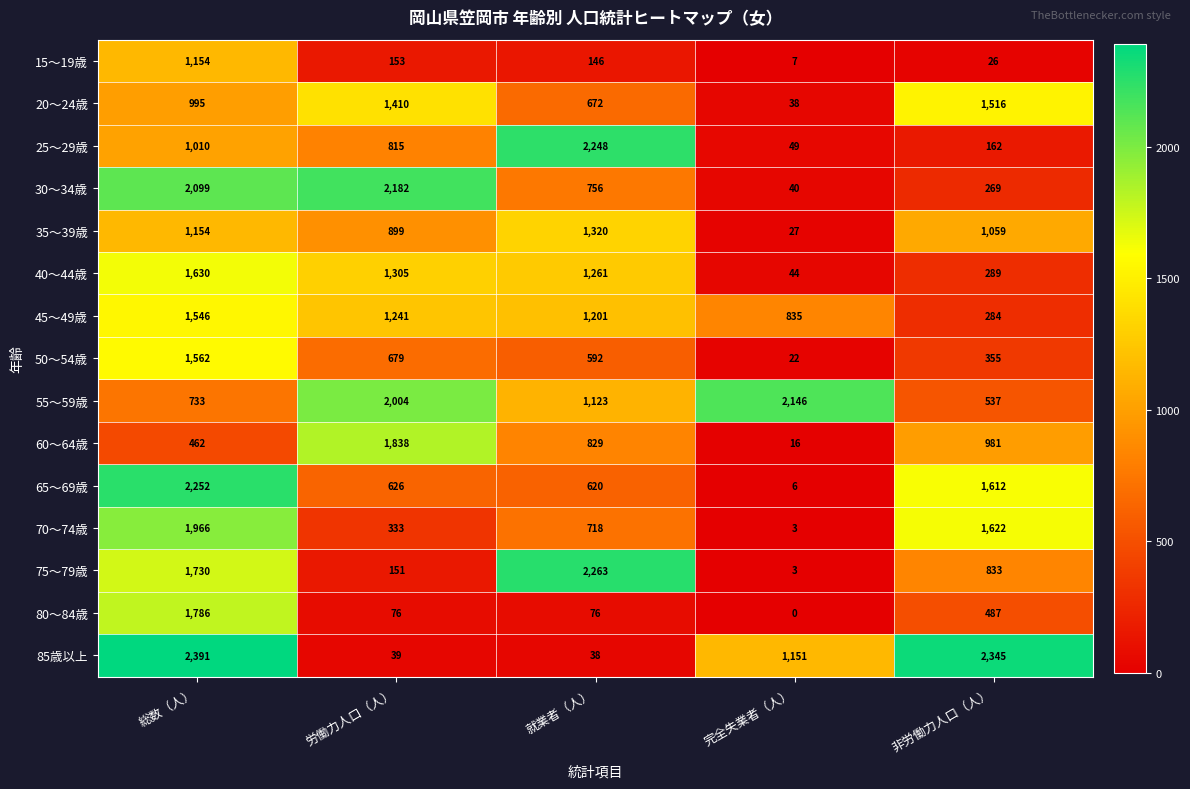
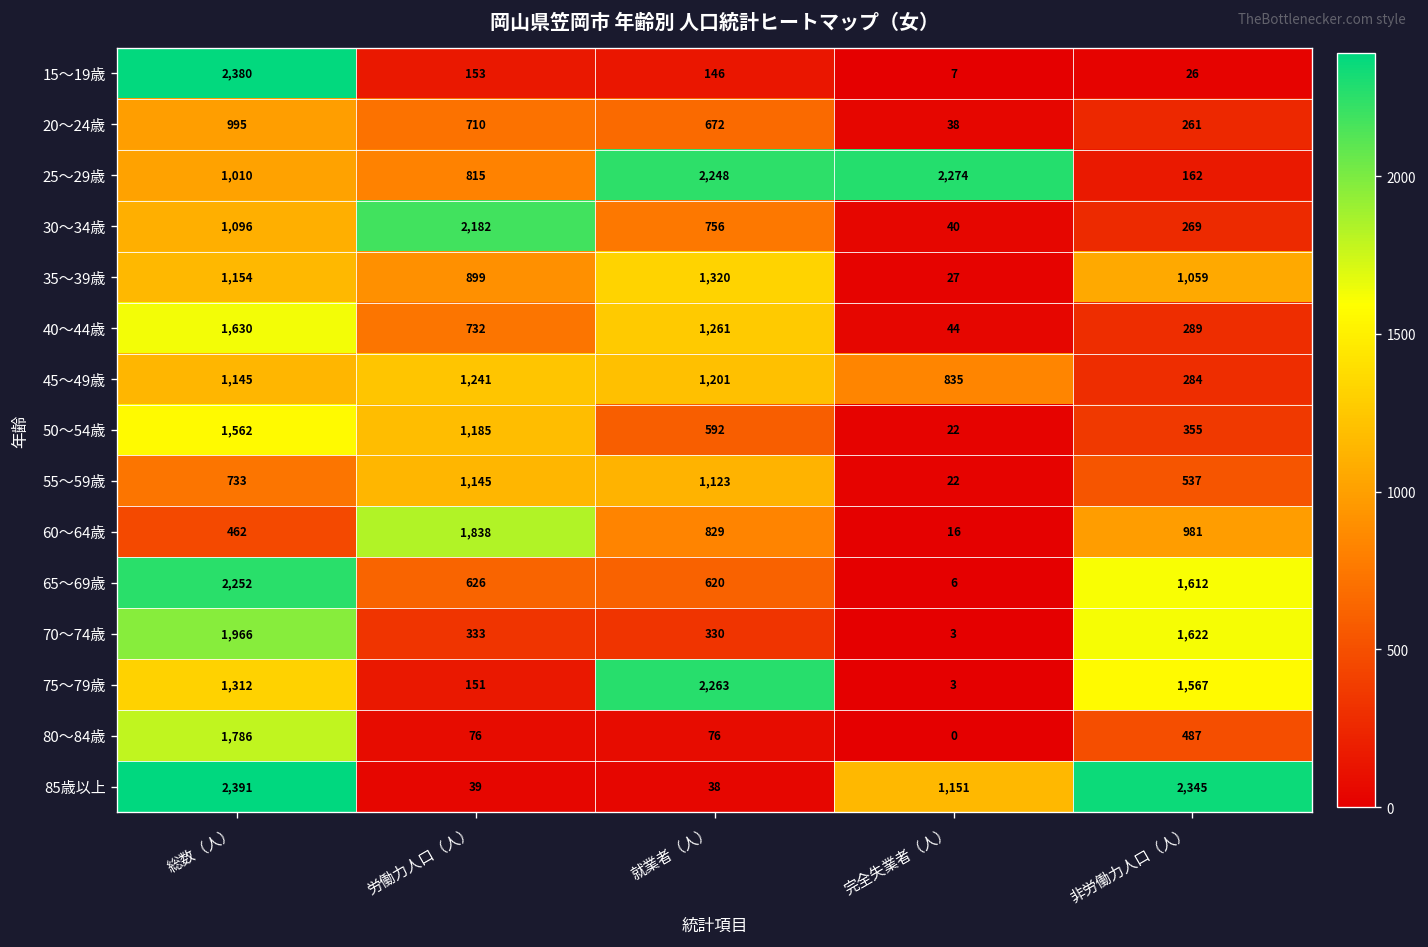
  {
    "15～19歳": {
-     "総数（人）": "1,154",
+     "総数（人）": "2,380",
      "労働力人口（人）": "153",
      "就業者（人）": "146",
      "完全失業者（人）": "7",
      "非労働力人口（人）": "26"
    },
    "20～24歳": {
      "総数（人）": "995",
-     "労働力人口（人）": "1,410",
+     "労働力人口（人）": "710",
      "就業者（人）": "672",
      "完全失業者（人）": "38",
-     "非労働力人口（人）": "1,516"
+     "非労働力人口（人）": "261"
    },
    "25～29歳": {
      "総数（人）": "1,010",
      "労働力人口（人）": "815",
      "就業者（人）": "2,248",
-     "完全失業者（人）": "49",
+     "完全失業者（人）": "2,274",
      "非労働力人口（人）": "162"
    },
    "30～34歳": {
-     "総数（人）": "2,099",
+     "総数（人）": "1,096",
      "労働力人口（人）": "2,182",
      "就業者（人）": "756",
      "完全失業者（人）": "40",
      "非労働力人口（人）": "269"
    },
    "35～39歳": {
      "総数（人）": "1,154",
      "労働力人口（人）": "899",
      "就業者（人）": "1,320",
      "完全失業者（人）": "27",
      "非労働力人口（人）": "1,059"
    },
    "40～44歳": {
      "総数（人）": "1,630",
-     "労働力人口（人）": "1,305",
+     "労働力人口（人）": "732",
      "就業者（人）": "1,261",
      "完全失業者（人）": "44",
      "非労働力人口（人）": "289"
    },
    "45～49歳": {
-     "総数（人）": "1,546",
+     "総数（人）": "1,145",
      "労働力人口（人）": "1,241",
      "就業者（人）": "1,201",
      "完全失業者（人）": "835",
      "非労働力人口（人）": "284"
    },
    "50～54歳": {
      "総数（人）": "1,562",
-     "労働力人口（人）": "679",
+     "労働力人口（人）": "1,185",
      "就業者（人）": "592",
      "完全失業者（人）": "22",
      "非労働力人口（人）": "355"
    },
    "55～59歳": {
      "総数（人）": "733",
-     "労働力人口（人）": "2,004",
+     "労働力人口（人）": "1,145",
      "就業者（人）": "1,123",
-     "完全失業者（人）": "2,146",
+     "完全失業者（人）": "22",
      "非労働力人口（人）": "537"
    },
    "60～64歳": {
      "総数（人）": "462",
      "労働力人口（人）": "1,838",
      "就業者（人）": "829",
      "完全失業者（人）": "16",
      "非労働力人口（人）": "981"
    },
    "65～69歳": {
      "総数（人）": "2,252",
      "労働力人口（人）": "626",
      "就業者（人）": "620",
      "完全失業者（人）": "6",
      "非労働力人口（人）": "1,612"
    },
    "70～74歳": {
      "総数（人）": "1,966",
      "労働力人口（人）": "333",
-     "就業者（人）": "718",
+     "就業者（人）": "330",
      "完全失業者（人）": "3",
      "非労働力人口（人）": "1,622"
    },
    "75～79歳": {
-     "総数（人）": "1,730",
+     "総数（人）": "1,312",
      "労働力人口（人）": "151",
      "就業者（人）": "2,263",
      "完全失業者（人）": "3",
-     "非労働力人口（人）": "833"
+     "非労働力人口（人）": "1,567"
    },
    "80～84歳": {
      "総数（人）": "1,786",
      "労働力人口（人）": "76",
      "就業者（人）": "76",
      "完全失業者（人）": "0",
      "非労働力人口（人）": "487"
    },
    "85歳以上": {
      "総数（人）": "2,391",
      "労働力人口（人）": "39",
      "就業者（人）": "38",
      "完全失業者（人）": "1,151",
      "非労働力人口（人）": "2,345"
    }
  }
